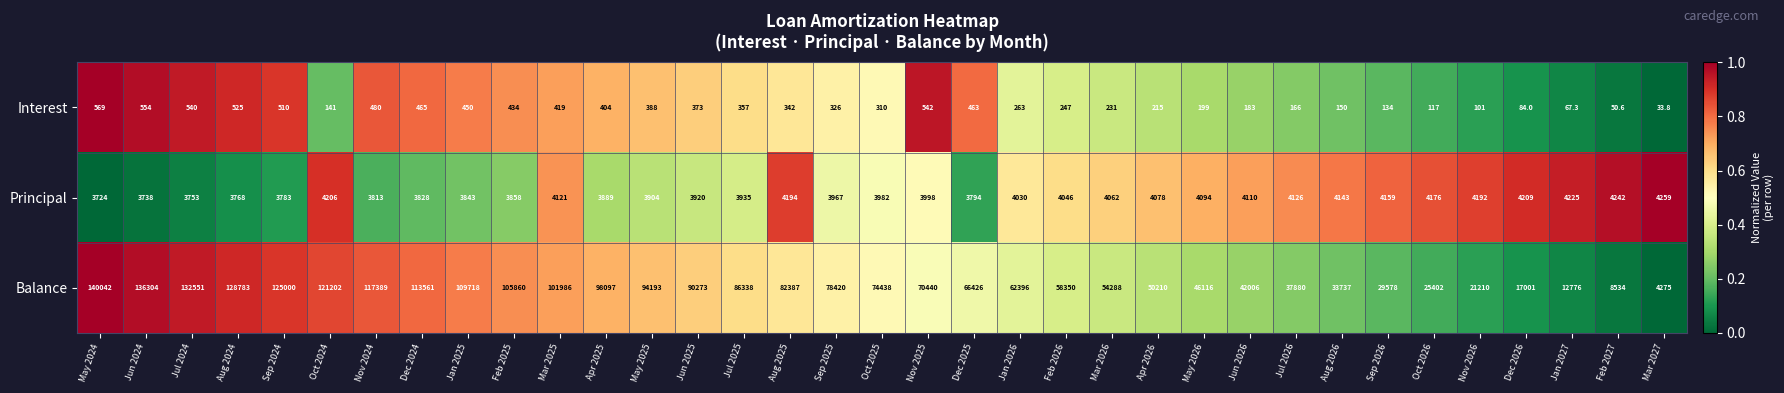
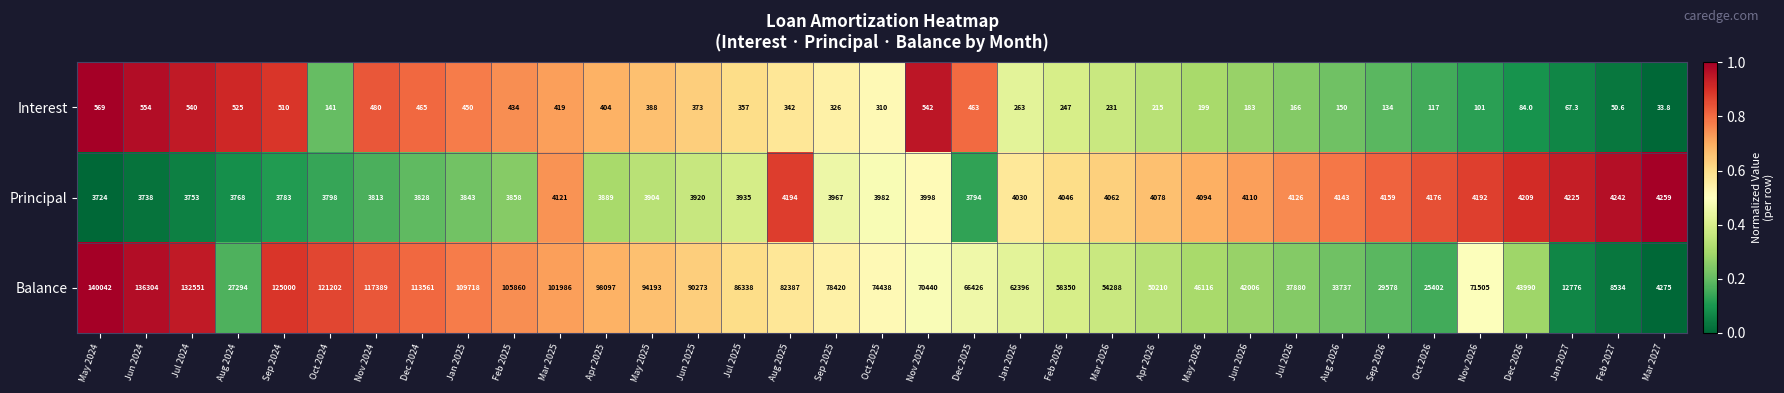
  {
    "Interest": {
      "May 2024": 569,
      "Jun 2024": 554,
      "Jul 2024": 540,
      "Aug 2024": 525,
      "Sep 2024": 510,
      "Oct 2024": 141,
      "Nov 2024": 480,
      "Dec 2024": 465,
      "Jan 2025": 450,
      "Feb 2025": 434,
      "Mar 2025": 419,
      "Apr 2025": 404,
      "May 2025": 388,
      "Jun 2025": 373,
      "Jul 2025": 357,
      "Aug 2025": 342,
      "Sep 2025": 326,
      "Oct 2025": 310,
      "Nov 2025": 542,
      "Dec 2025": 463,
      "Jan 2026": 263,
      "Feb 2026": 247,
      "Mar 2026": 231,
      "Apr 2026": 215,
      "May 2026": 199,
      "Jun 2026": 183,
      "Jul 2026": 166,
      "Aug 2026": 150,
      "Sep 2026": 134,
      "Oct 2026": 117,
      "Nov 2026": 101,
      "Dec 2026": 84.0,
      "Jan 2027": 67.3,
      "Feb 2027": 50.6,
      "Mar 2027": 33.8
    },
    "Principal": {
      "May 2024": 3724,
      "Jun 2024": 3738,
      "Jul 2024": 3753,
      "Aug 2024": 3768,
      "Sep 2024": 3783,
-     "Oct 2024": 4206,
+     "Oct 2024": 3798,
      "Nov 2024": 3813,
      "Dec 2024": 3828,
      "Jan 2025": 3843,
      "Feb 2025": 3858,
      "Mar 2025": 4121,
      "Apr 2025": 3889,
      "May 2025": 3904,
      "Jun 2025": 3920,
      "Jul 2025": 3935,
      "Aug 2025": 4194,
      "Sep 2025": 3967,
      "Oct 2025": 3982,
      "Nov 2025": 3998,
      "Dec 2025": 3794,
      "Jan 2026": 4030,
      "Feb 2026": 4046,
      "Mar 2026": 4062,
      "Apr 2026": 4078,
      "May 2026": 4094,
      "Jun 2026": 4110,
      "Jul 2026": 4126,
      "Aug 2026": 4143,
      "Sep 2026": 4159,
      "Oct 2026": 4176,
      "Nov 2026": 4192,
      "Dec 2026": 4209,
      "Jan 2027": 4225,
      "Feb 2027": 4242,
      "Mar 2027": 4259
    },
    "Balance": {
      "May 2024": 140042,
      "Jun 2024": 136304,
      "Jul 2024": 132551,
-     "Aug 2024": 128783,
+     "Aug 2024": 27294,
      "Sep 2024": 125000,
      "Oct 2024": 121202,
      "Nov 2024": 117389,
      "Dec 2024": 113561,
      "Jan 2025": 109718,
      "Feb 2025": 105860,
      "Mar 2025": 101986,
      "Apr 2025": 98097,
      "May 2025": 94193,
      "Jun 2025": 90273,
      "Jul 2025": 86338,
      "Aug 2025": 82387,
      "Sep 2025": 78420,
      "Oct 2025": 74438,
      "Nov 2025": 70440,
      "Dec 2025": 66426,
      "Jan 2026": 62396,
      "Feb 2026": 58350,
      "Mar 2026": 54288,
      "Apr 2026": 50210,
      "May 2026": 46116,
      "Jun 2026": 42006,
      "Jul 2026": 37880,
      "Aug 2026": 33737,
      "Sep 2026": 29578,
      "Oct 2026": 25402,
-     "Nov 2026": 21210,
-     "Dec 2026": 17001,
+     "Nov 2026": 71505,
+     "Dec 2026": 43990,
      "Jan 2027": 12776,
      "Feb 2027": 8534,
      "Mar 2027": 4275
    }
  }
